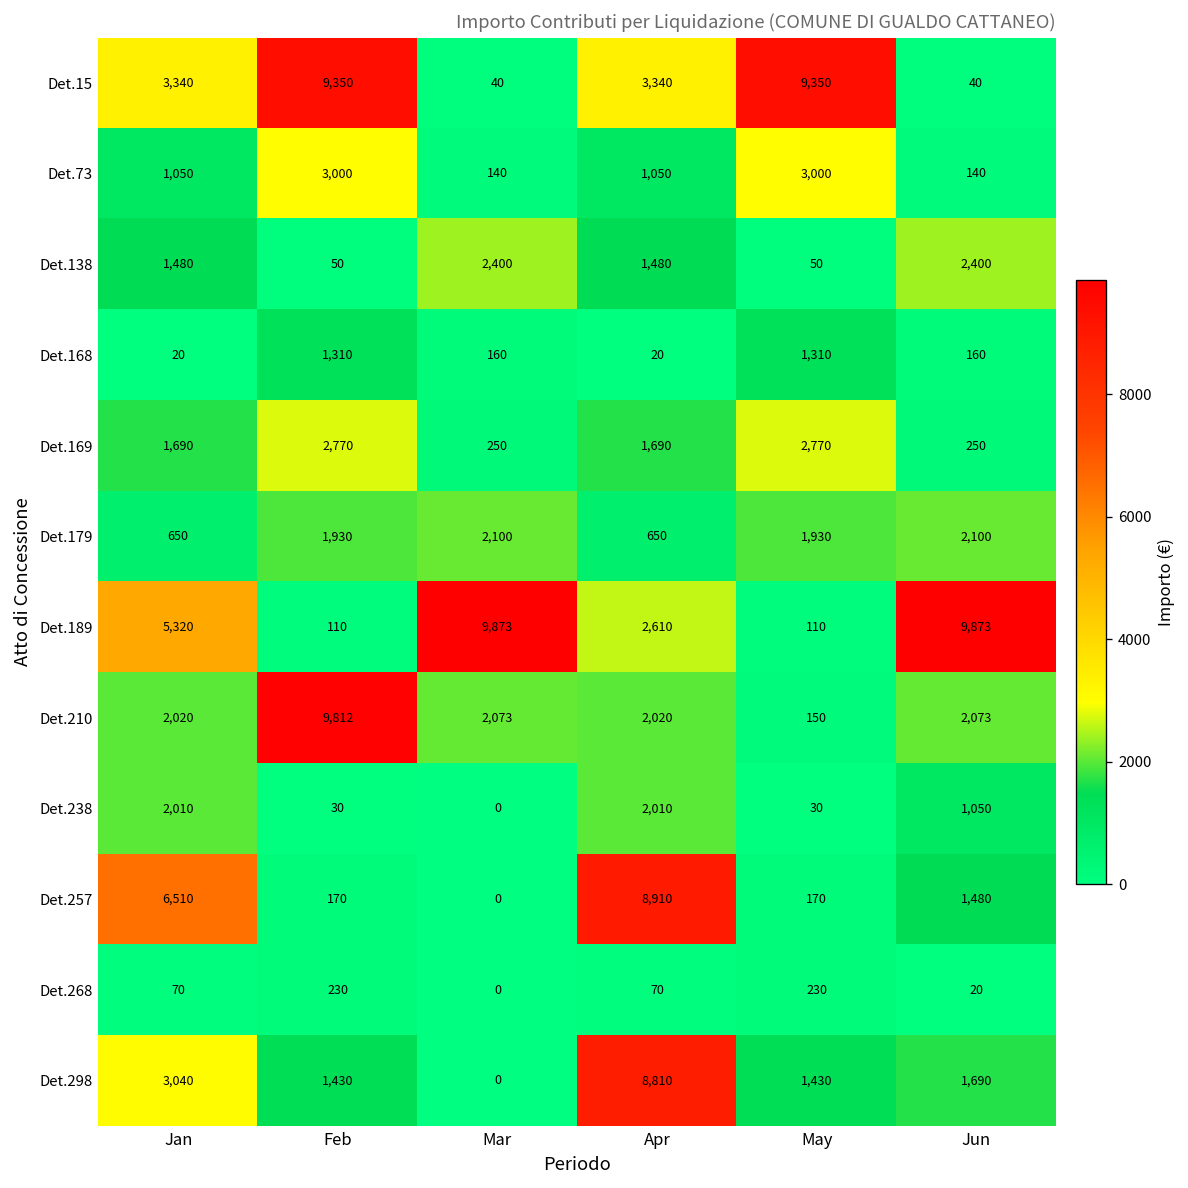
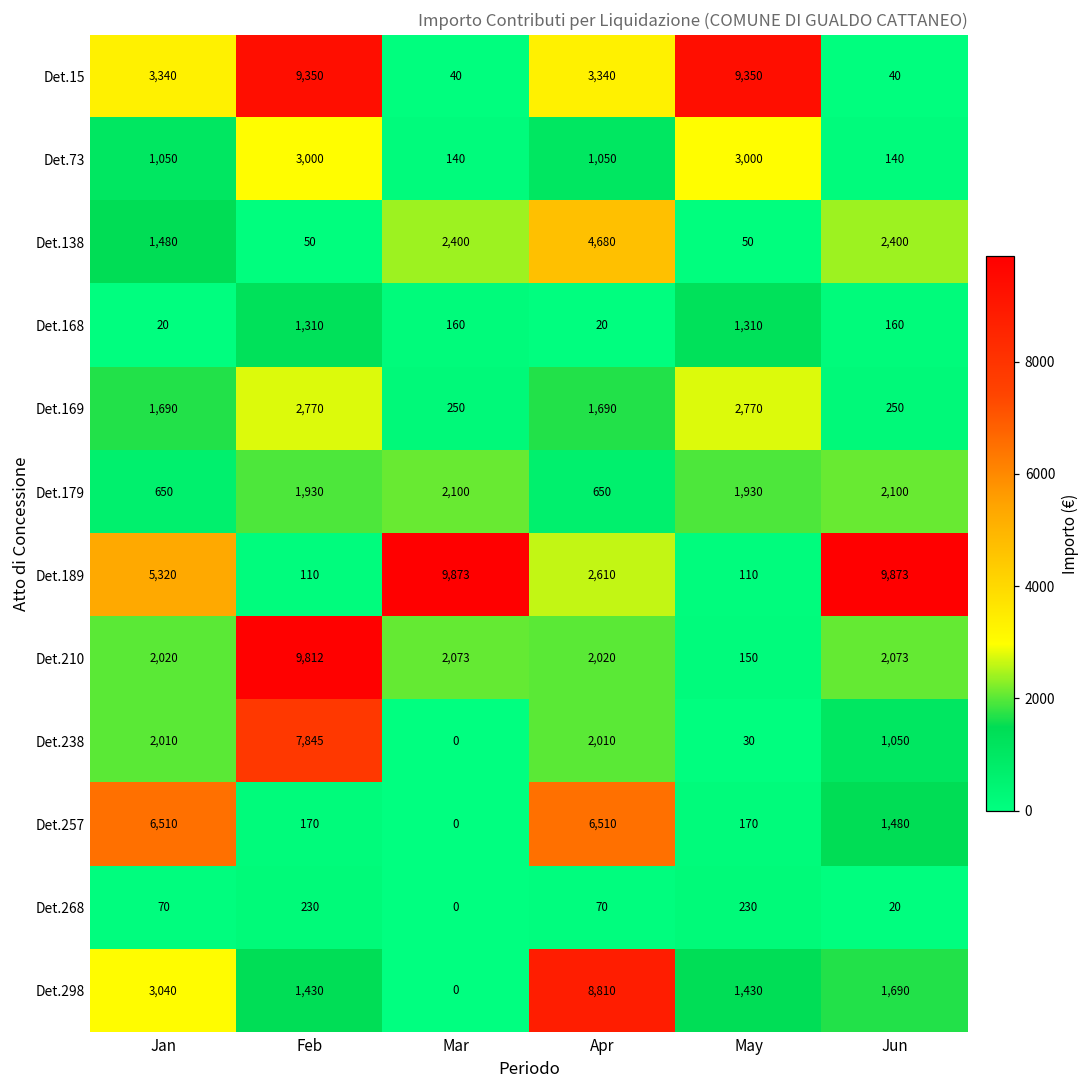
  {
    "Det.15": {
      "Jan": "3,340",
      "Feb": "9,350",
      "Mar": "40",
      "Apr": "3,340",
      "May": "9,350",
      "Jun": "40"
    },
    "Det.73": {
      "Jan": "1,050",
      "Feb": "3,000",
      "Mar": "140",
      "Apr": "1,050",
      "May": "3,000",
      "Jun": "140"
    },
    "Det.138": {
      "Jan": "1,480",
      "Feb": "50",
      "Mar": "2,400",
-     "Apr": "1,480",
+     "Apr": "4,680",
      "May": "50",
      "Jun": "2,400"
    },
    "Det.168": {
      "Jan": "20",
      "Feb": "1,310",
      "Mar": "160",
      "Apr": "20",
      "May": "1,310",
      "Jun": "160"
    },
    "Det.169": {
      "Jan": "1,690",
      "Feb": "2,770",
      "Mar": "250",
      "Apr": "1,690",
      "May": "2,770",
      "Jun": "250"
    },
    "Det.179": {
      "Jan": "650",
      "Feb": "1,930",
      "Mar": "2,100",
      "Apr": "650",
      "May": "1,930",
      "Jun": "2,100"
    },
    "Det.189": {
      "Jan": "5,320",
      "Feb": "110",
      "Mar": "9,873",
      "Apr": "2,610",
      "May": "110",
      "Jun": "9,873"
    },
    "Det.210": {
      "Jan": "2,020",
      "Feb": "9,812",
      "Mar": "2,073",
      "Apr": "2,020",
      "May": "150",
      "Jun": "2,073"
    },
    "Det.238": {
      "Jan": "2,010",
-     "Feb": "30",
+     "Feb": "7,845",
      "Mar": "0",
      "Apr": "2,010",
      "May": "30",
      "Jun": "1,050"
    },
    "Det.257": {
      "Jan": "6,510",
      "Feb": "170",
      "Mar": "0",
-     "Apr": "8,910",
+     "Apr": "6,510",
      "May": "170",
      "Jun": "1,480"
    },
    "Det.268": {
      "Jan": "70",
      "Feb": "230",
      "Mar": "0",
      "Apr": "70",
      "May": "230",
      "Jun": "20"
    },
    "Det.298": {
      "Jan": "3,040",
      "Feb": "1,430",
      "Mar": "0",
      "Apr": "8,810",
      "May": "1,430",
      "Jun": "1,690"
    }
  }
